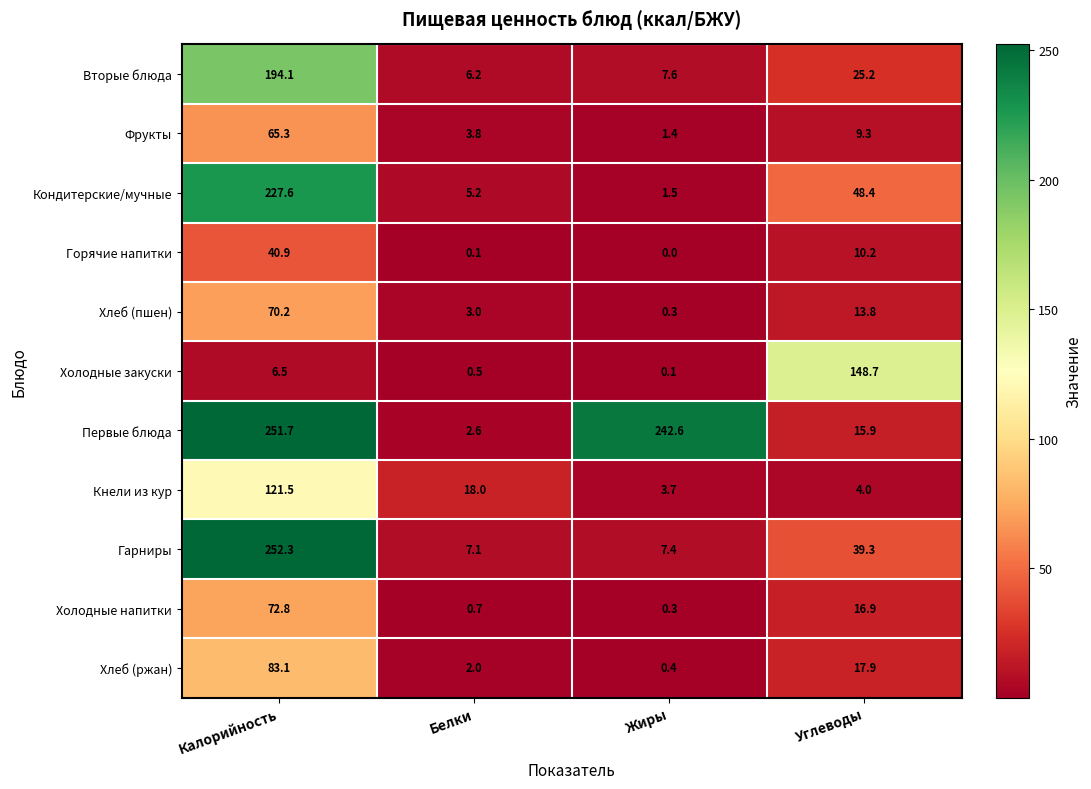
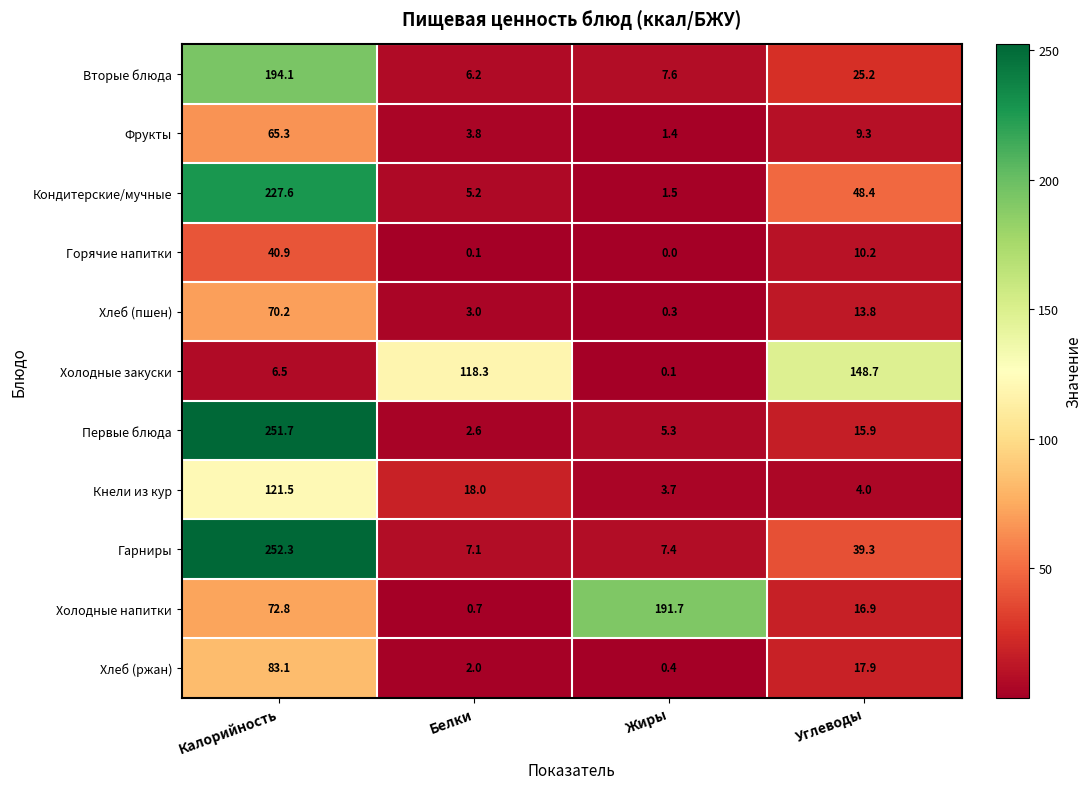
  {
    "Вторые блюда": {
      "Калорийность": 194.1,
      "Белки": 6.2,
      "Жиры": 7.6,
      "Углеводы": 25.2
    },
    "Фрукты": {
      "Калорийность": 65.3,
      "Белки": 3.8,
      "Жиры": 1.4,
      "Углеводы": 9.3
    },
    "Кондитерские/мучные": {
      "Калорийность": 227.6,
      "Белки": 5.2,
      "Жиры": 1.5,
      "Углеводы": 48.4
    },
    "Горячие напитки": {
      "Калорийность": 40.9,
      "Белки": 0.1,
      "Жиры": 0.0,
      "Углеводы": 10.2
    },
    "Хлеб (пшен)": {
      "Калорийность": 70.2,
      "Белки": 3.0,
      "Жиры": 0.3,
      "Углеводы": 13.8
    },
    "Холодные закуски": {
      "Калорийность": 6.5,
-     "Белки": 0.5,
+     "Белки": 118.3,
      "Жиры": 0.1,
      "Углеводы": 148.7
    },
    "Первые блюда": {
      "Калорийность": 251.7,
      "Белки": 2.6,
-     "Жиры": 242.6,
+     "Жиры": 5.3,
      "Углеводы": 15.9
    },
    "Кнели из кур": {
      "Калорийность": 121.5,
      "Белки": 18.0,
      "Жиры": 3.7,
      "Углеводы": 4.0
    },
    "Гарниры": {
      "Калорийность": 252.3,
      "Белки": 7.1,
      "Жиры": 7.4,
      "Углеводы": 39.3
    },
    "Холодные напитки": {
      "Калорийность": 72.8,
      "Белки": 0.7,
-     "Жиры": 0.3,
+     "Жиры": 191.7,
      "Углеводы": 16.9
    },
    "Хлеб (ржан)": {
      "Калорийность": 83.1,
      "Белки": 2.0,
      "Жиры": 0.4,
      "Углеводы": 17.9
    }
  }
